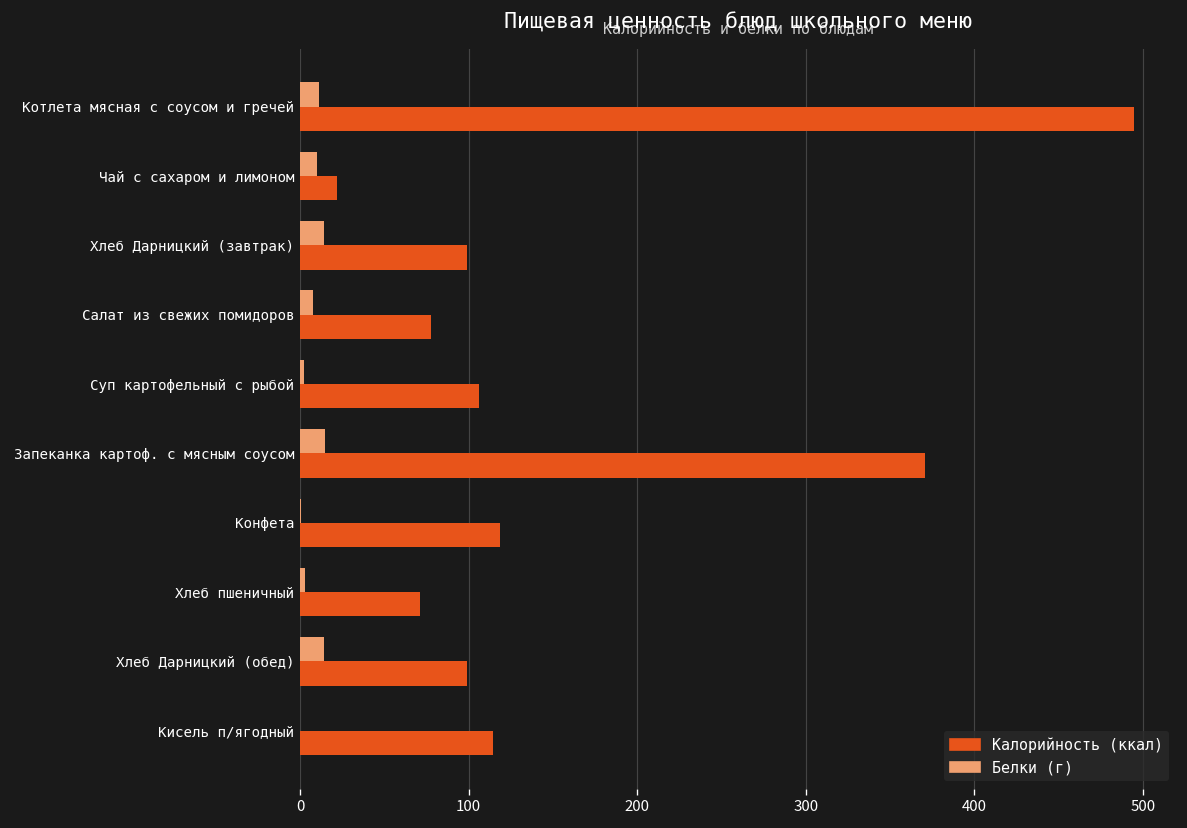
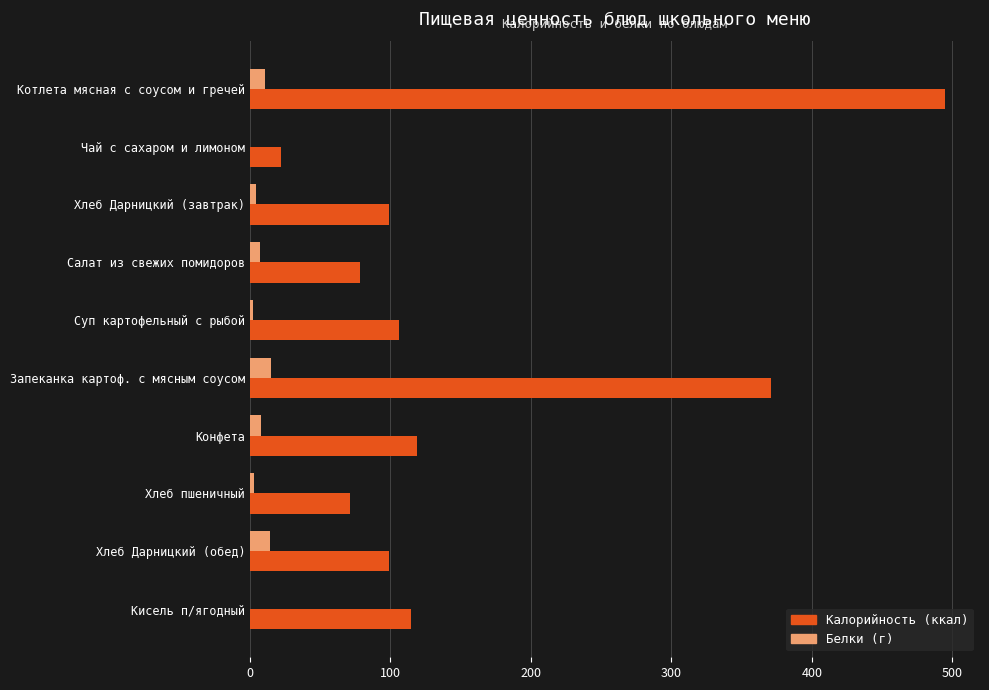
  {
    "Белки (г)": {
      "Котлета мясная с соусом и гречей": 11,
-     "Чай с сахаром и лимоном": 10,
-     "Хлеб Дарницкий (завтрак)": 14,
+     "Чай с сахаром и лимоном": 0,
+     "Хлеб Дарницкий (завтрак)": 4,
      "Салат из свежих помидоров": 7,
      "Суп картофельный с рыбой": 2,
      "Запеканка картоф. с мясным соусом": 15,
-     "Конфета": 1,
+     "Конфета": 8,
      "Хлеб пшеничный": 3,
      "Хлеб Дарницкий (обед)": 14
    }
  }
